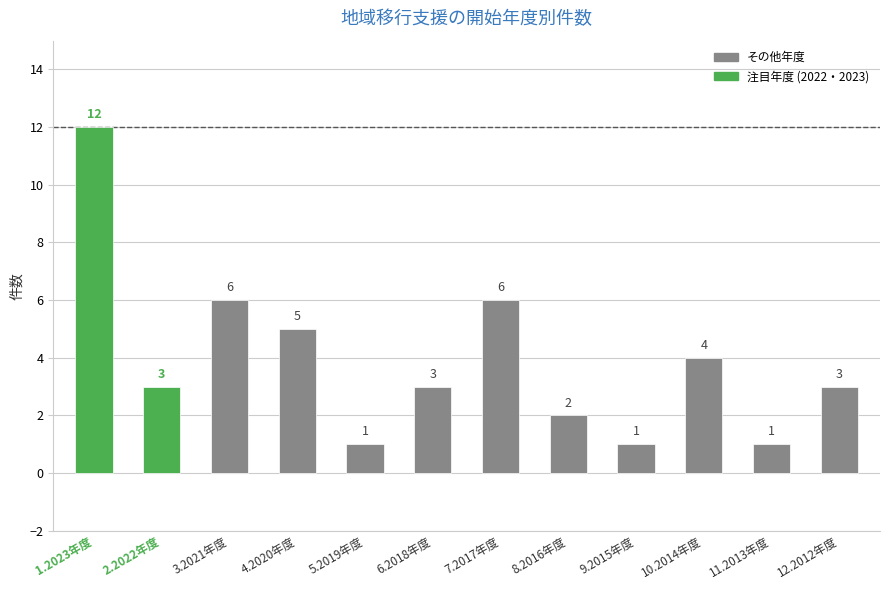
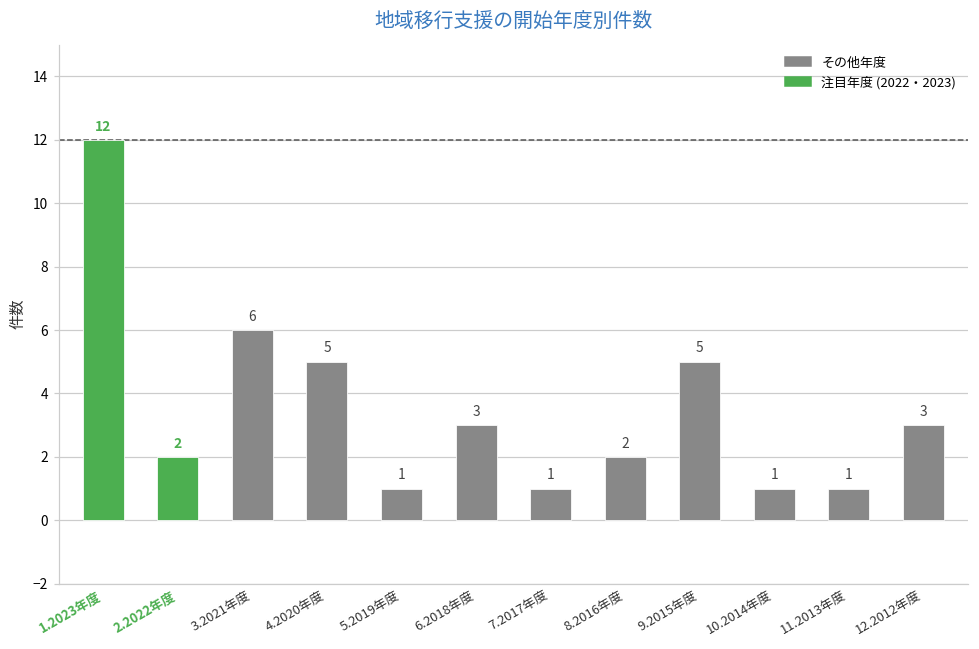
  {
    "1.2023年度": 12,
-   "2.2022年度": 3,
+   "2.2022年度": 2,
    "3.2021年度": 6,
    "4.2020年度": 5,
    "5.2019年度": 1,
    "6.2018年度": 3,
-   "7.2017年度": 6,
+   "7.2017年度": 1,
    "8.2016年度": 2,
-   "9.2015年度": 1,
-   "10.2014年度": 4,
+   "9.2015年度": 5,
+   "10.2014年度": 1,
    "11.2013年度": 1,
    "12.2012年度": 3
  }
